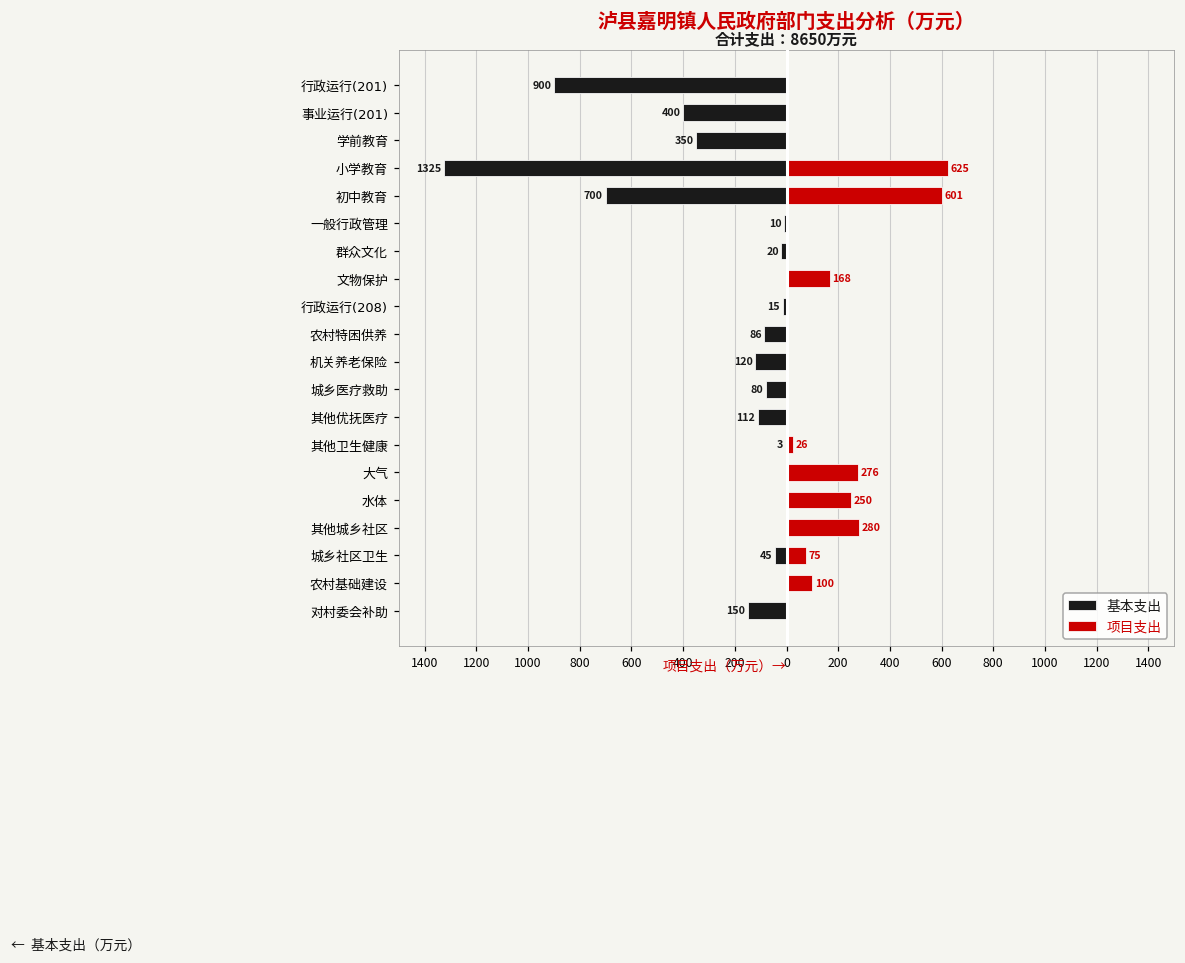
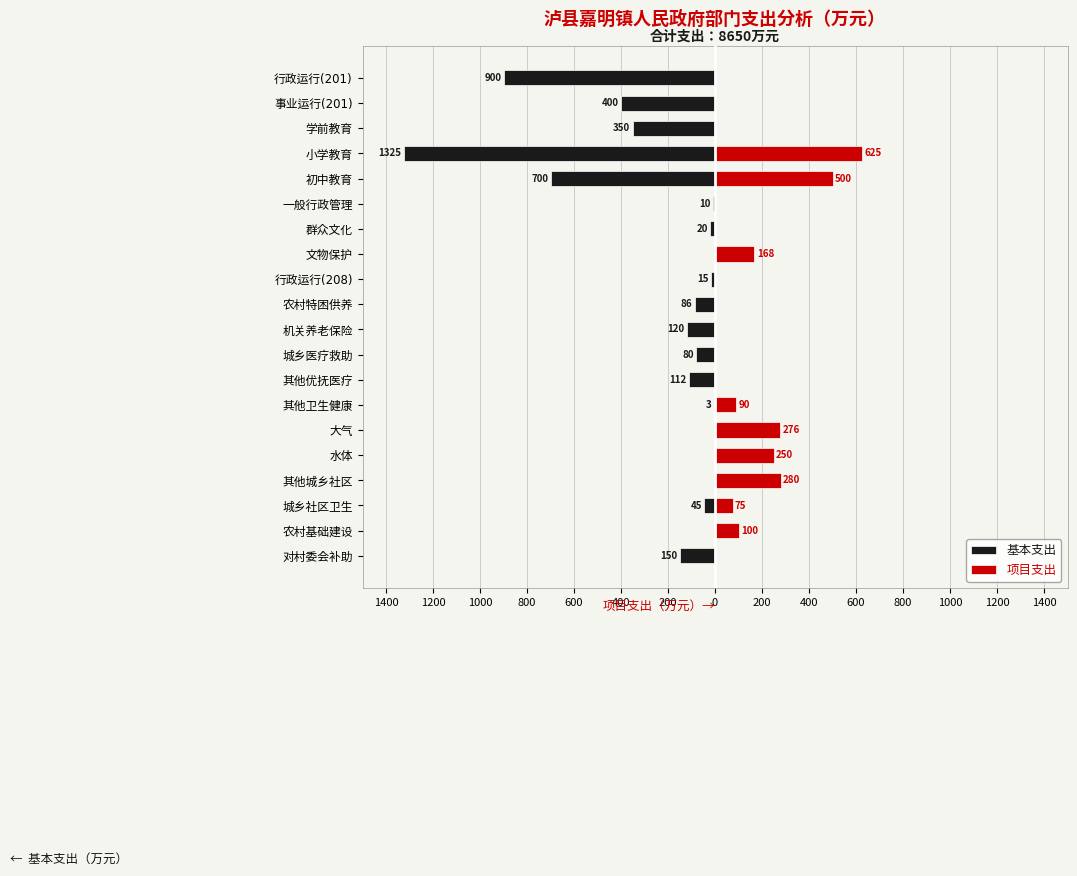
  {
    "项目支出": {
      "小学教育": 625,
-     "初中教育": 601,
+     "初中教育": 500,
      "文物保护": 168,
-     "其他卫生健康": 26,
+     "其他卫生健康": 90,
      "大气": 276,
      "水体": 250,
      "其他城乡社区": 280,
      "城乡社区卫生": 75,
      "农村基础建设": 100
    }
  }
